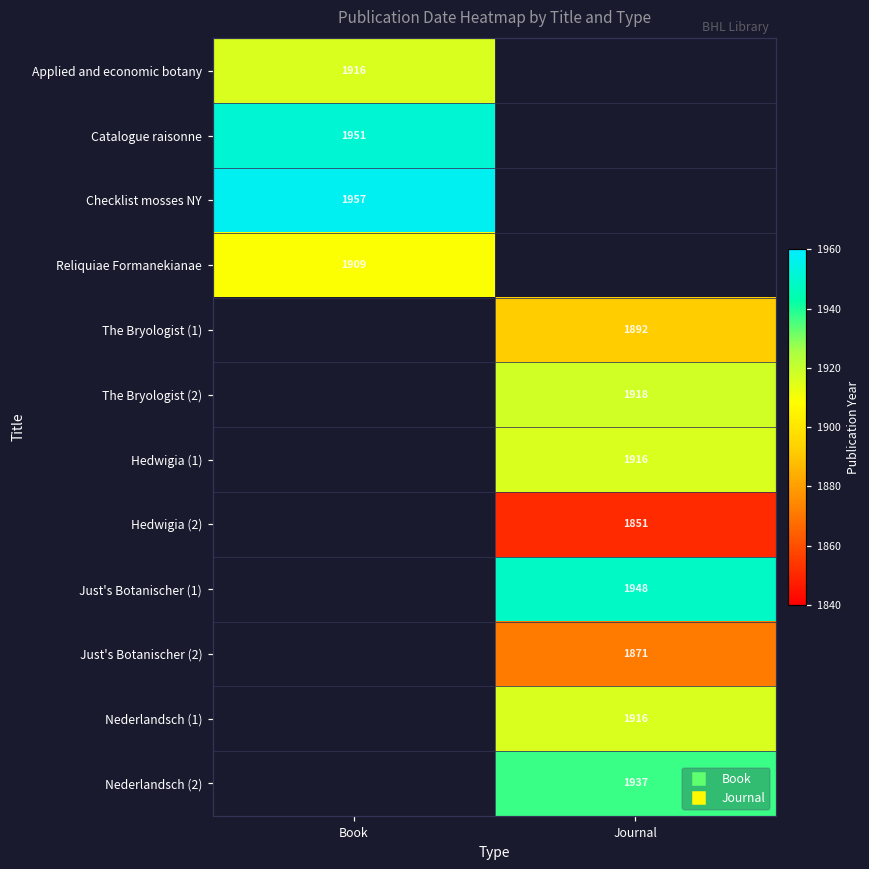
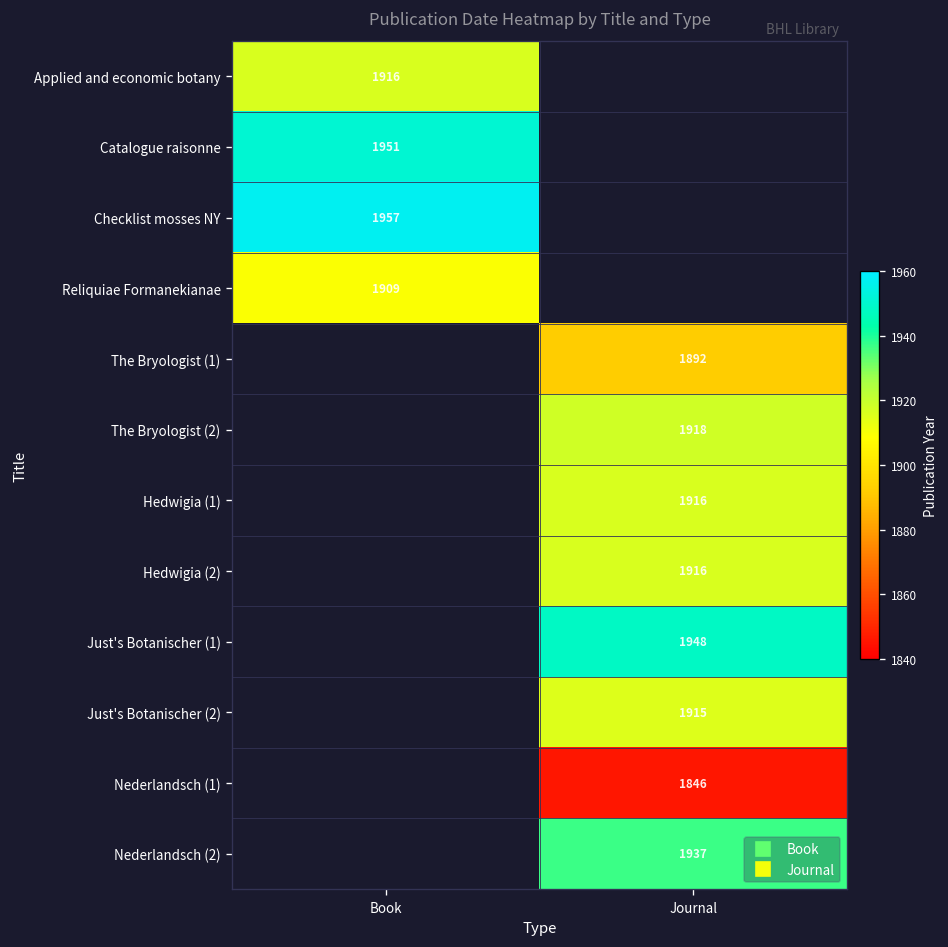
  {
    "Applied and economic botany": {
      "Book": 1916
    },
    "Catalogue raisonne": {
      "Book": 1951
    },
    "Checklist mosses NY": {
      "Book": 1957
    },
    "Reliquiae Formanekianae": {
      "Book": 1909
    },
    "The Bryologist (1)": {
      "Journal": 1892
    },
    "The Bryologist (2)": {
      "Journal": 1918
    },
    "Hedwigia (1)": {
      "Journal": 1916
    },
    "Hedwigia (2)": {
-     "Journal": 1851
+     "Journal": 1916
    },
    "Just's Botanischer (1)": {
      "Journal": 1948
    },
    "Just's Botanischer (2)": {
-     "Journal": 1871
+     "Journal": 1915
    },
    "Nederlandsch (1)": {
-     "Journal": 1916
+     "Journal": 1846
    },
    "Nederlandsch (2)": {
      "Journal": 1937
    }
  }
